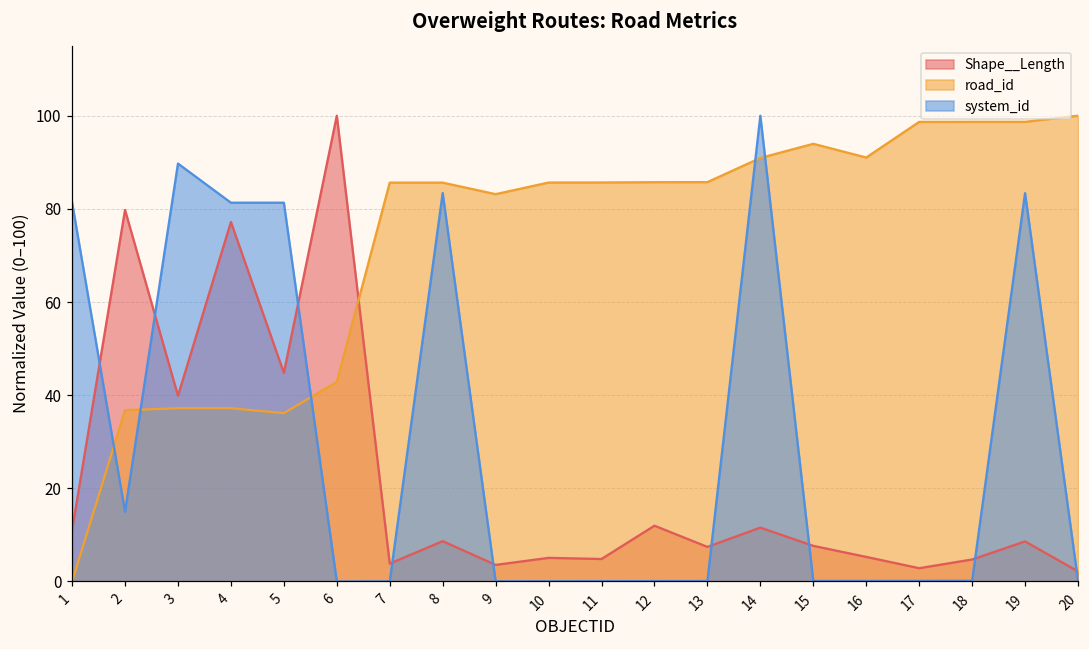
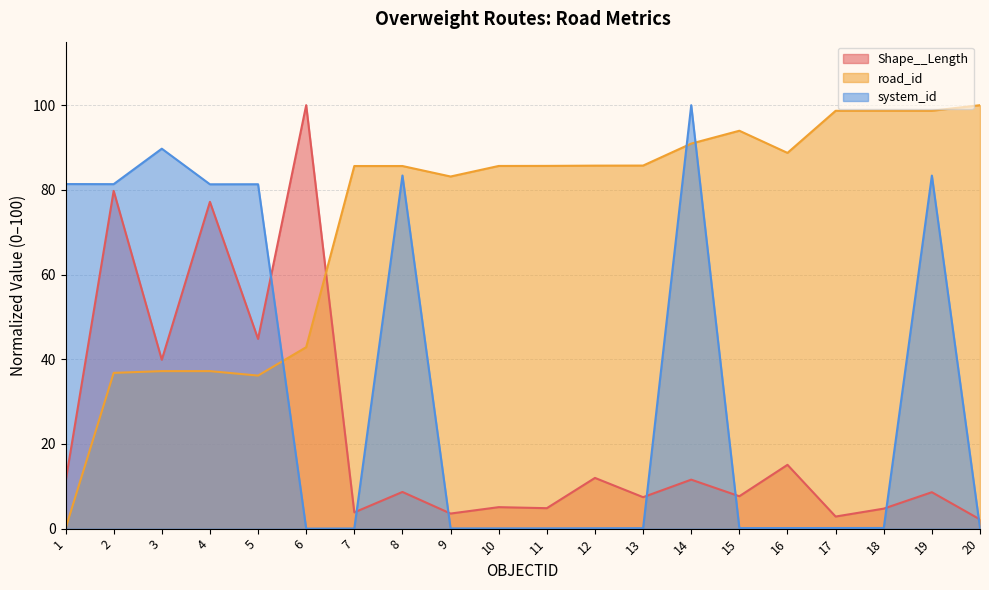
  {
    "Shape__Length": {
      "1": 11,
      "2": 80,
      "3": 40,
      "4": 77,
      "5": 45,
      "6": 100,
      "7": 4,
      "8": 9,
      "9": 4,
      "10": 5,
      "11": 5,
      "12": 12,
      "13": 7,
      "14": 12,
      "15": 8,
-     "16": 5,
+     "16": 15,
      "17": 3,
      "18": 5,
      "19": 9,
      "20": 2
    },
    "road_id": {
      "1": 0,
      "2": 37,
      "3": 37,
      "4": 37,
      "5": 36,
      "6": 43,
      "7": 86,
      "8": 86,
      "9": 83,
      "10": 86,
      "11": 86,
      "12": 86,
      "13": 86,
      "14": 91,
      "15": 94,
-     "16": 91,
+     "16": 89,
      "17": 99,
      "18": 99,
      "19": 99,
      "20": 100
    },
    "system_id": {
      "1": 81,
-     "2": 15,
+     "2": 81,
      "3": 90,
      "4": 81,
      "5": 81,
      "6": 0,
      "7": 0,
      "8": 83,
      "9": 0,
      "10": 0,
      "11": 0,
      "12": 0,
      "13": 0,
      "14": 100,
      "15": 0,
      "16": 0,
      "17": 0,
      "18": 0,
      "19": 83,
      "20": 0
    }
  }
